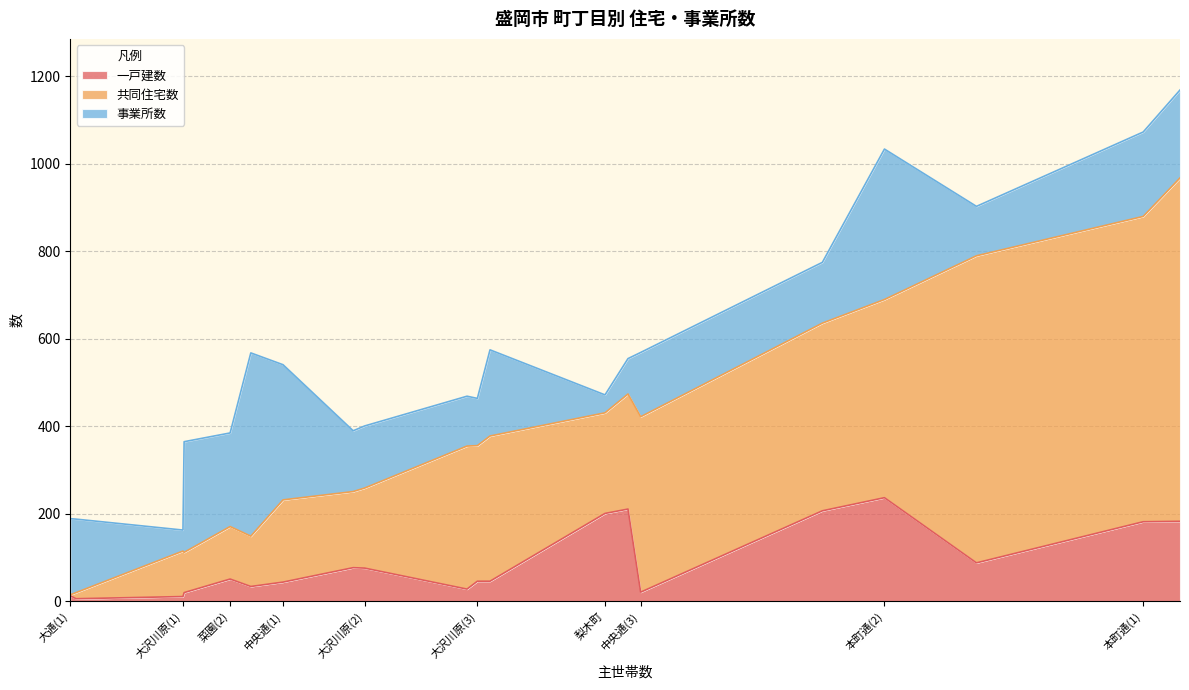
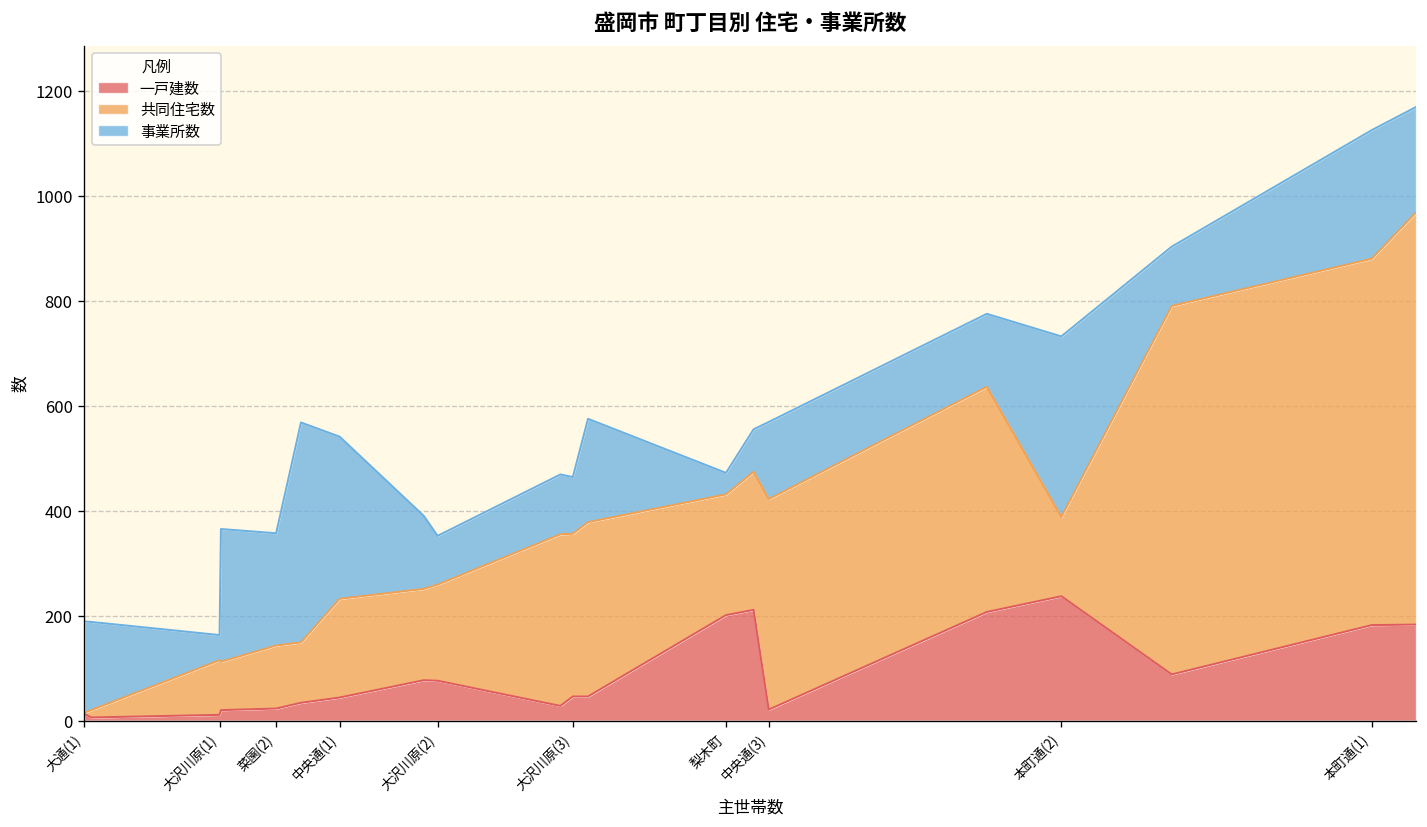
  {
    "一戸建数": {
      "大沢川原(1)": 10,
-     "菜園(2)": 50,
+     "菜園(2)": 20,
      "中央通(1)": 40,
      "大沢川原(2)": 80,
      "大沢川原(3)": 50,
      "梨木町": 200,
      "中央通(3)": 20,
      "本町通(2)": 240,
      "本町通(1)": 180
    },
    "共同住宅数": {
      "大沢川原(1)": 100,
      "菜園(2)": 120,
      "中央通(1)": 190,
      "大沢川原(2)": 180,
      "大沢川原(3)": 310,
      "梨木町": 230,
      "中央通(3)": 400,
-     "本町通(2)": 450,
+     "本町通(2)": 150,
      "本町通(1)": 700
    },
    "事業所数": {
      "大通(1)": 170,
      "大沢川原(1)": 50,
      "菜園(2)": 210,
      "中央通(1)": 310,
-     "大沢川原(2)": 140,
+     "大沢川原(2)": 90,
      "大沢川原(3)": 110,
      "梨木町": 40,
      "中央通(3)": 150,
      "本町通(2)": 340,
-     "本町通(1)": 190
+     "本町通(1)": 250
    }
  }
